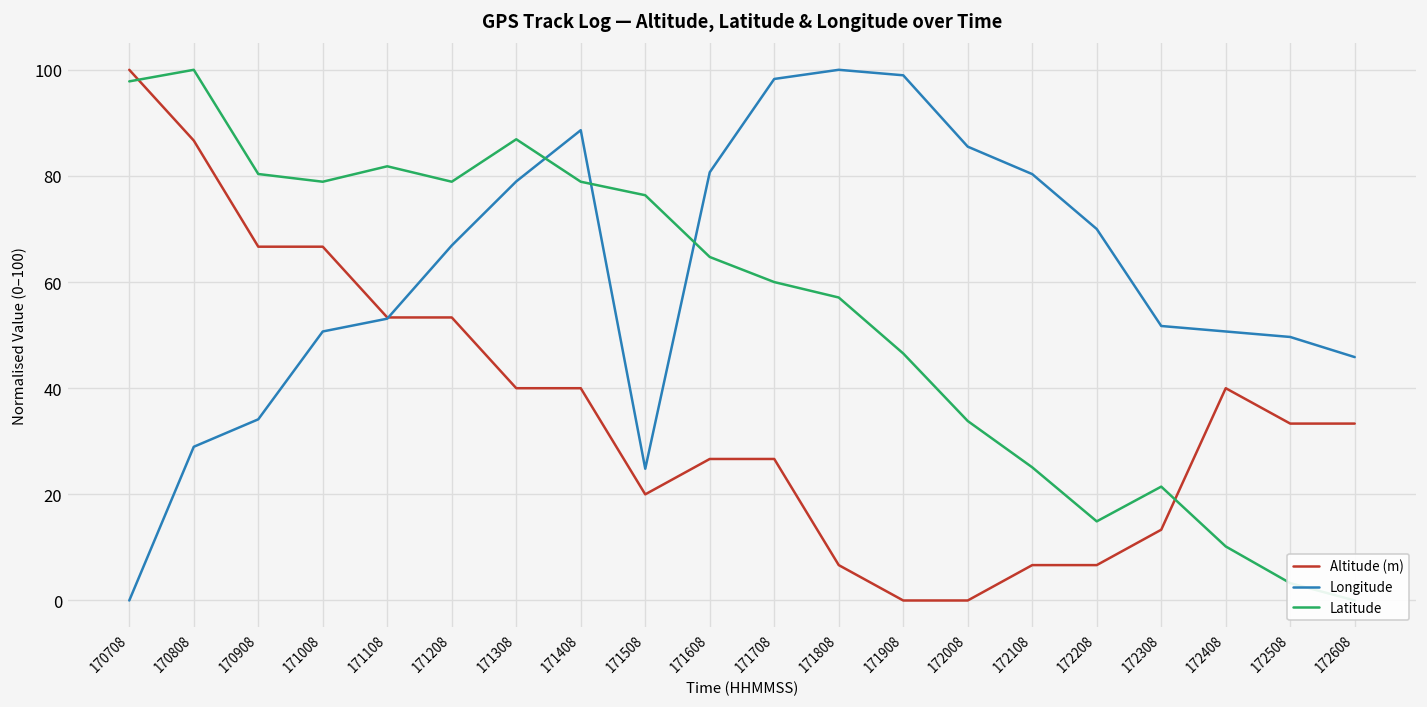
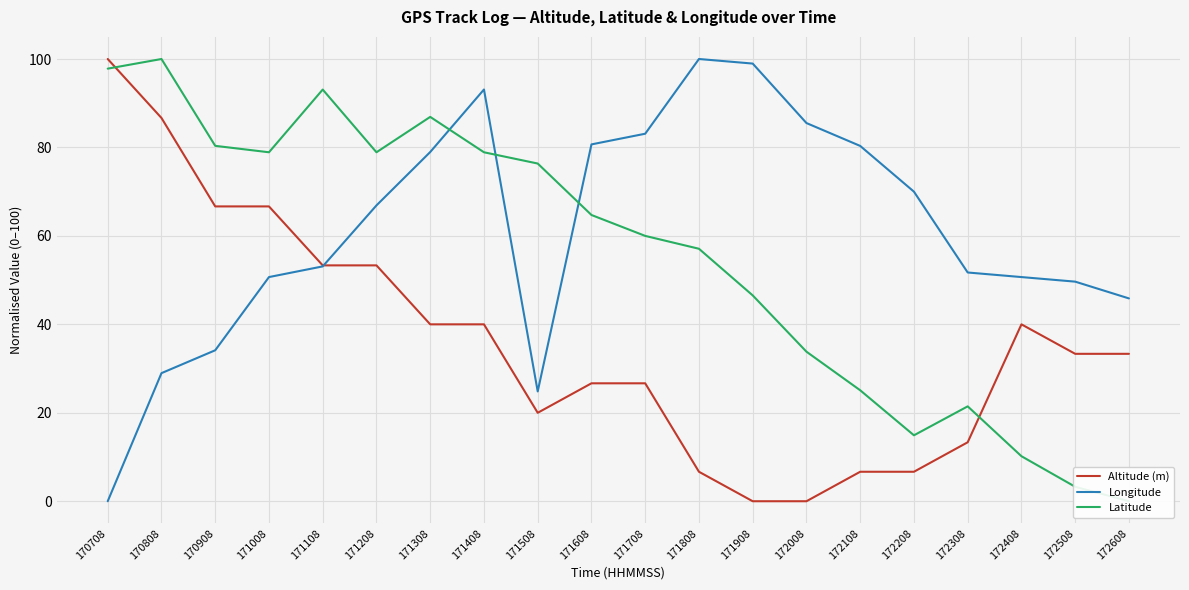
  {
    "Altitude (m)": {
      "170708": 100,
      "170808": 87,
      "170908": 67,
      "171008": 67,
      "171208": 53,
      "171308": 40,
      "171408": 40,
      "171508": 20,
      "171608": 27,
      "171708": 27,
      "171808": 7,
      "171908": 0,
      "172008": 0,
      "172108": 7,
      "172208": 7,
      "172308": 13,
      "172408": 40,
      "172508": 33,
      "172608": 33
    },
    "Longitude": {
      "170708": 0,
      "170808": 29,
      "170908": 34,
      "171008": 51,
      "171208": 67,
      "171308": 79,
-     "171408": 89,
+     "171408": 93,
      "171508": 25,
      "171608": 81,
-     "171708": 98,
+     "171708": 83,
      "171808": 100,
      "171908": 99,
      "172008": 86,
      "172108": 80,
      "172208": 70,
      "172308": 52,
      "172408": 51,
      "172508": 50,
      "172608": 46
    },
    "Latitude": {
      "170708": 98,
      "170808": 100,
      "170908": 80,
      "171008": 79,
-     "171108": 82,
+     "171108": 93,
      "171208": 79,
      "171308": 87,
      "171408": 79,
      "171508": 76,
      "171608": 65,
      "171708": 60,
      "171808": 57,
      "171908": 47,
      "172008": 34,
      "172108": 25,
      "172208": 15,
      "172308": 21,
      "172408": 10
    }
  }
